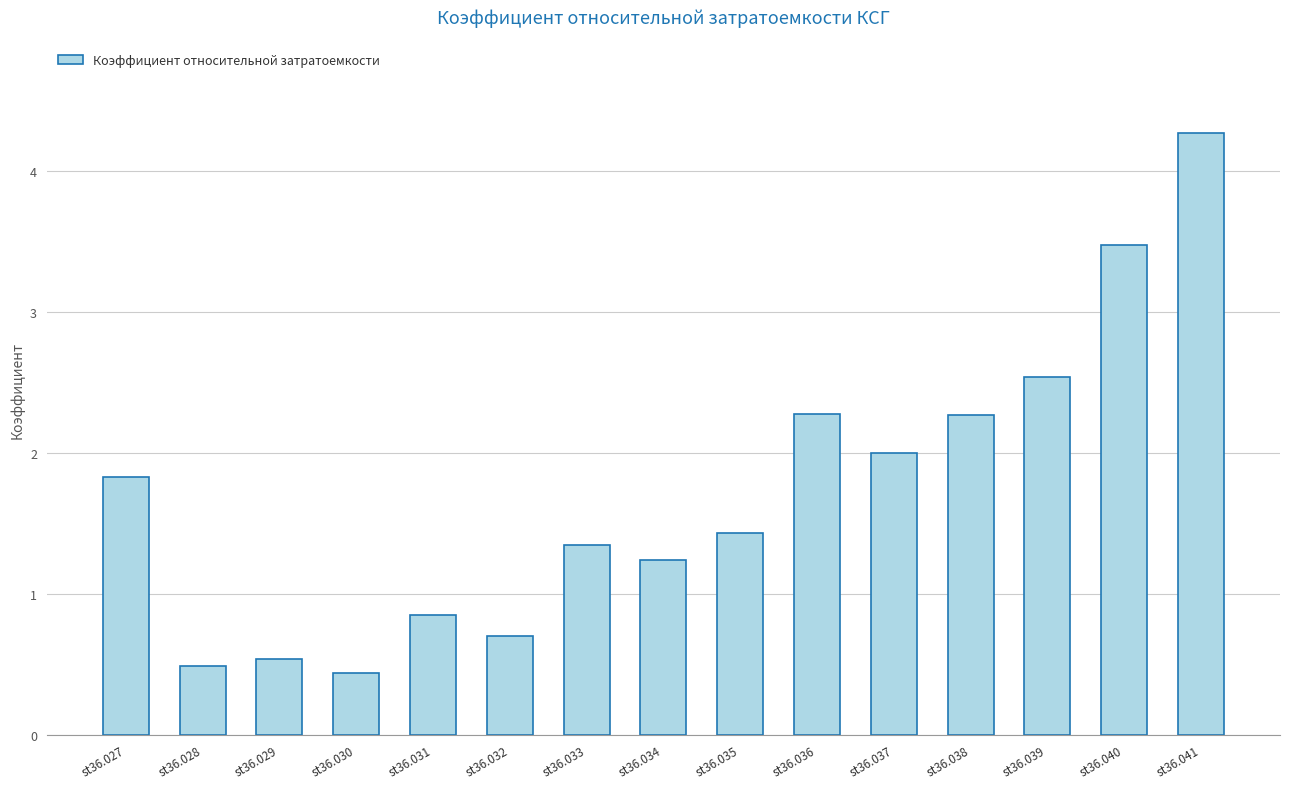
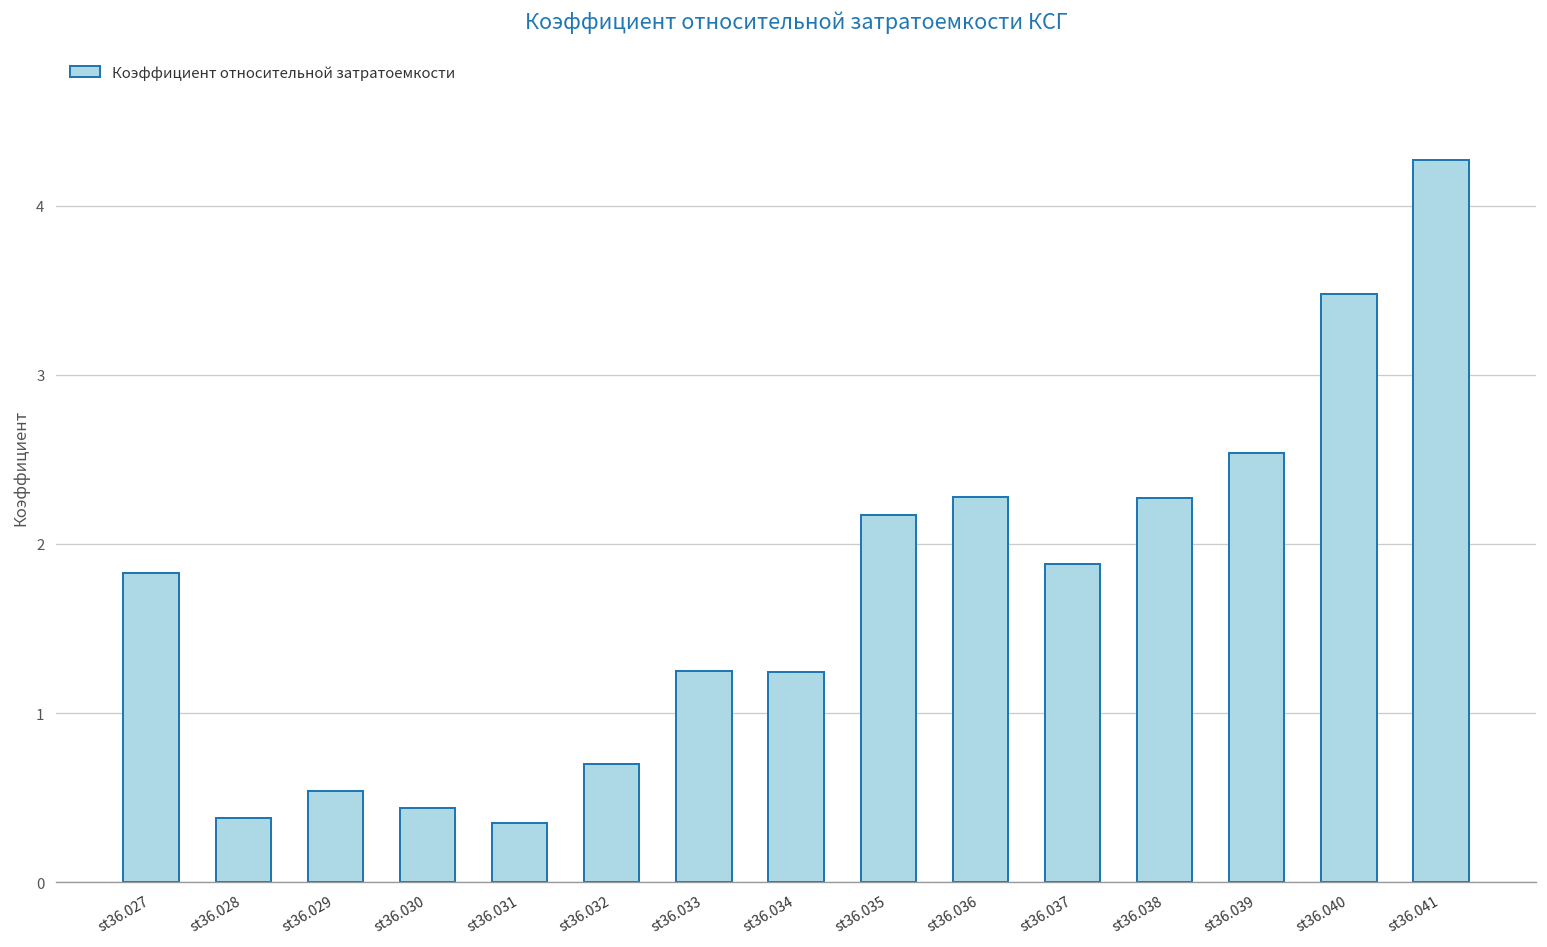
  {
    "st36.027": 1.83,
-   "st36.028": 0.49,
+   "st36.028": 0.38,
    "st36.029": 0.54,
    "st36.030": 0.44,
-   "st36.031": 0.85,
+   "st36.031": 0.35,
    "st36.032": 0.70,
-   "st36.033": 1.35,
+   "st36.033": 1.25,
    "st36.034": 1.24,
-   "st36.035": 1.43,
+   "st36.035": 2.17,
    "st36.036": 2.28,
-   "st36.037": 2.00,
+   "st36.037": 1.88,
    "st36.038": 2.27,
    "st36.039": 2.54,
    "st36.040": 3.48,
    "st36.041": 4.27
  }
